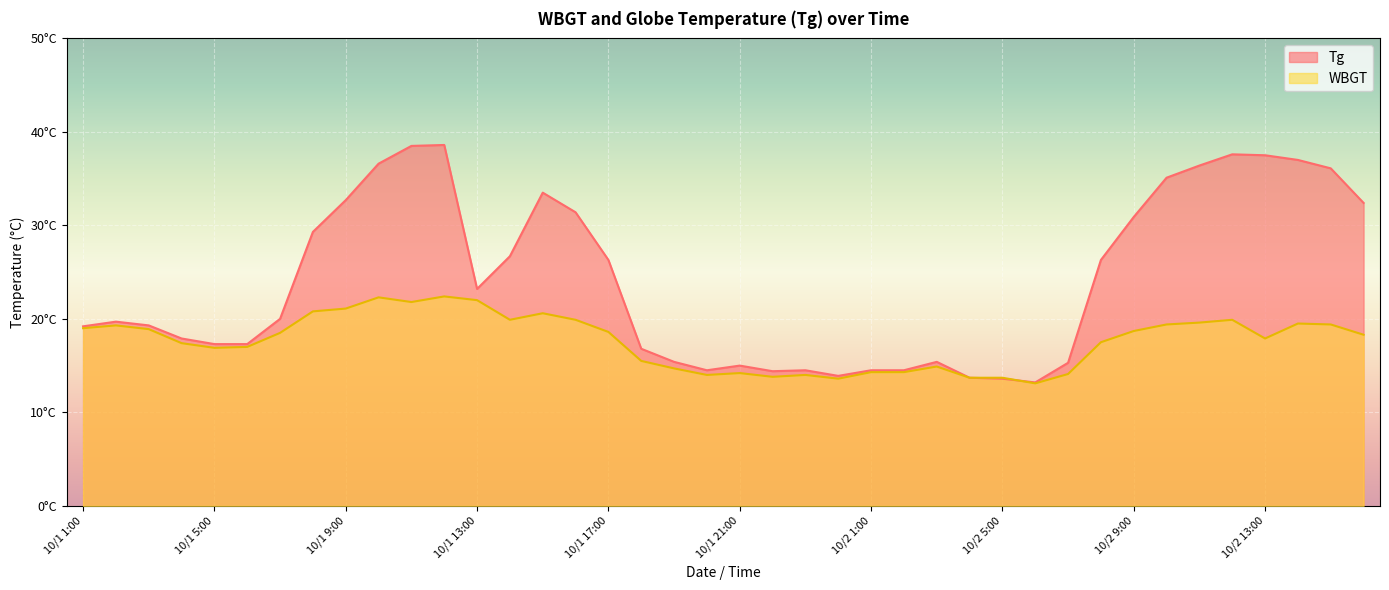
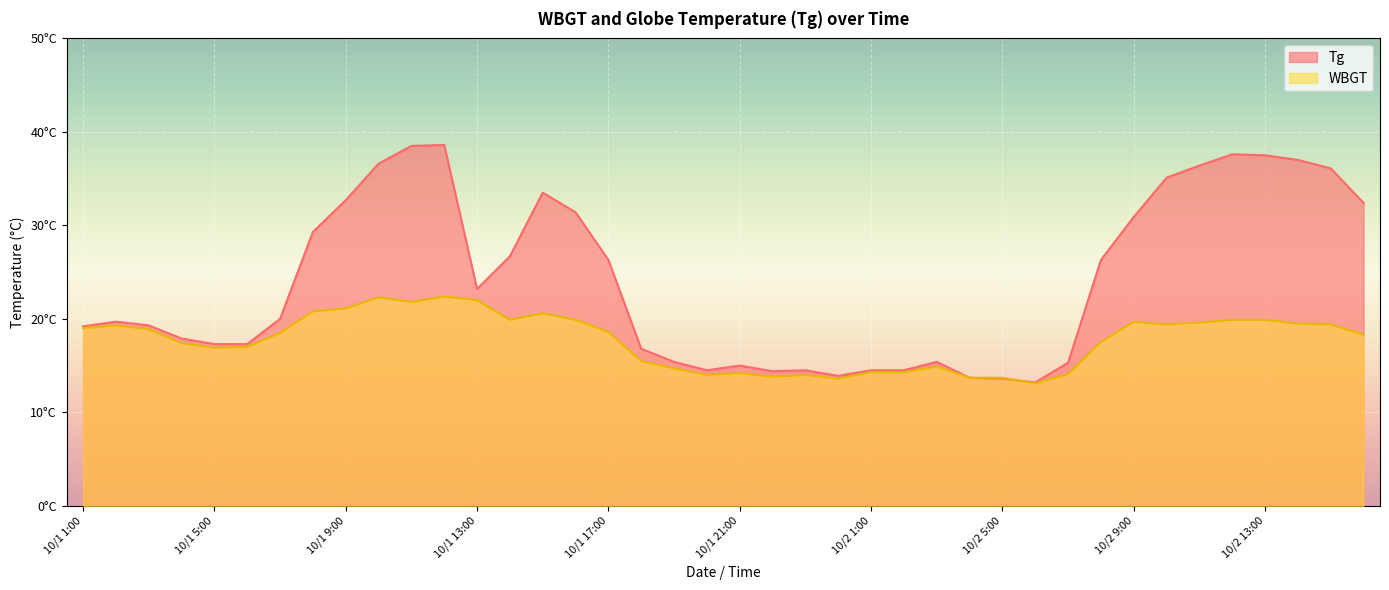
  {
    "Tg": {
      "10/1 5:00": "17°C",
      "10/1 9:00": "33°C",
      "10/1 13:00": "23°C",
      "10/1 17:00": "26°C",
      "10/1 21:00": "15°C",
      "10/2 9:00": "31°C",
      "10/2 13:00": "38°C"
    },
    "WBGT": {
      "10/1 5:00": "17°C",
      "10/1 9:00": "21°C",
      "10/1 13:00": "22°C",
      "10/1 17:00": "19°C",
      "10/1 21:00": "14°C",
-     "10/2 9:00": "19°C",
-     "10/2 13:00": "18°C"
+     "10/2 9:00": "20°C",
+     "10/2 13:00": "20°C"
    }
  }
